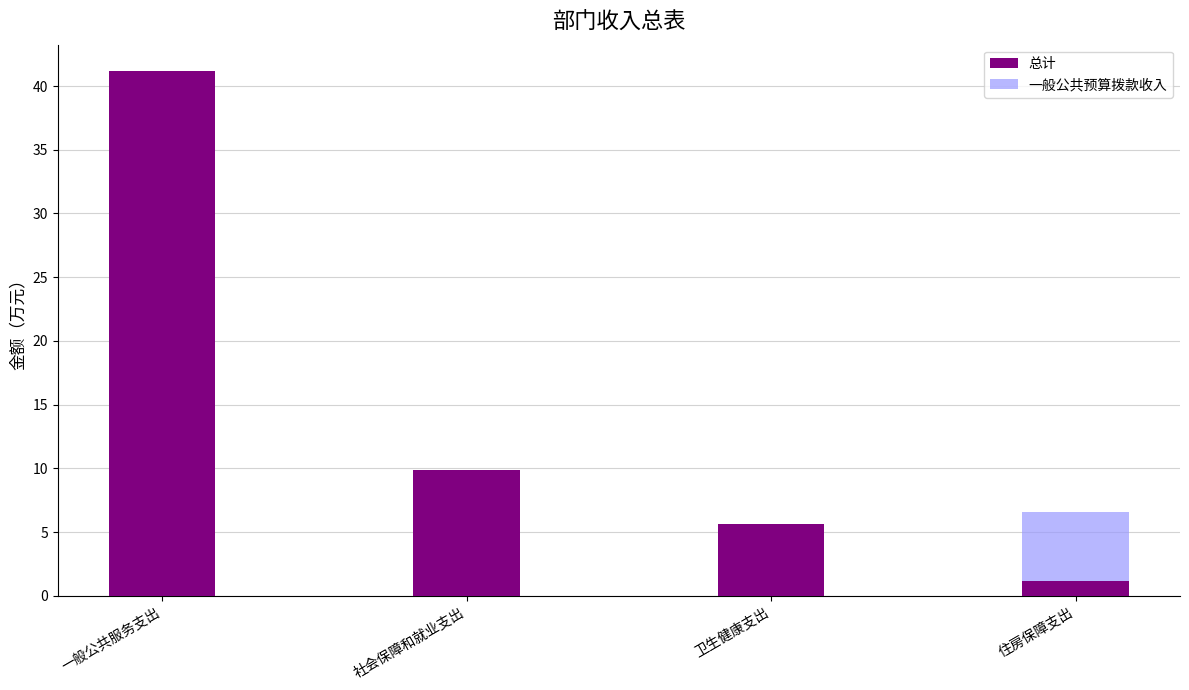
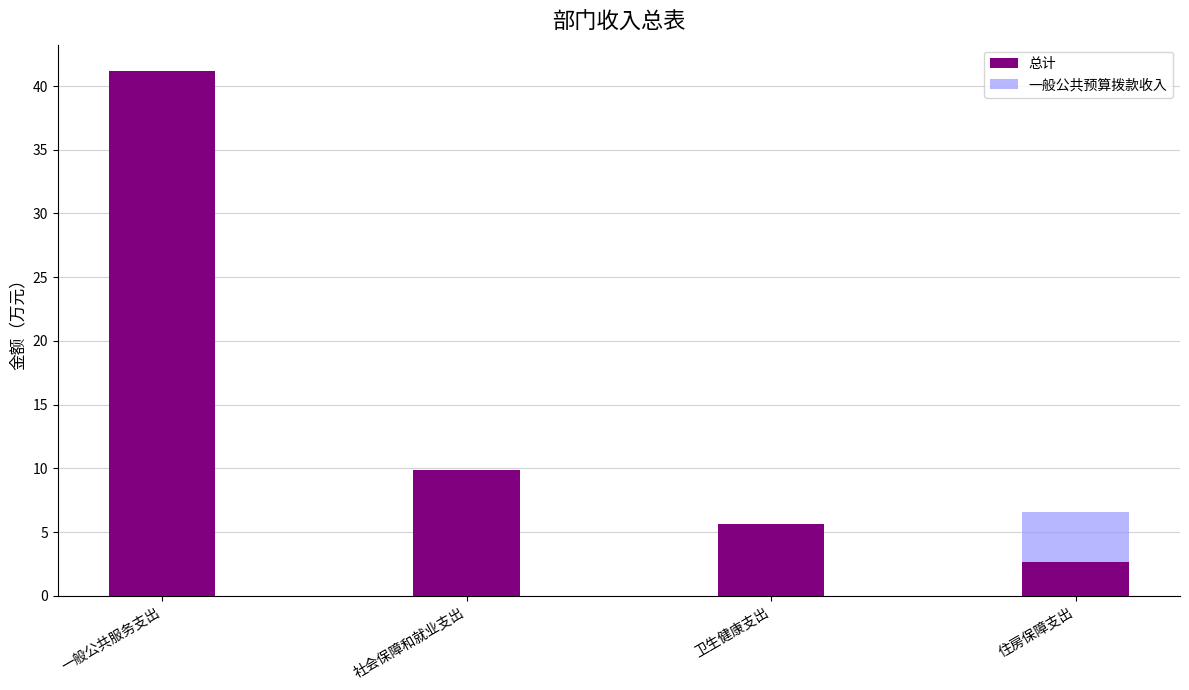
  {
    "总计": {
      "一般公共服务支出": 41.2,
      "社会保障和就业支出": 9.8,
      "卫生健康支出": 5.7,
-     "住房保障支出": 1.2
+     "住房保障支出": 2.7
    },
    "一般公共预算拨款收入": {
      "一般公共服务支出": 41.2,
      "社会保障和就业支出": 9.8,
      "住房保障支出": 6.6
    }
  }
